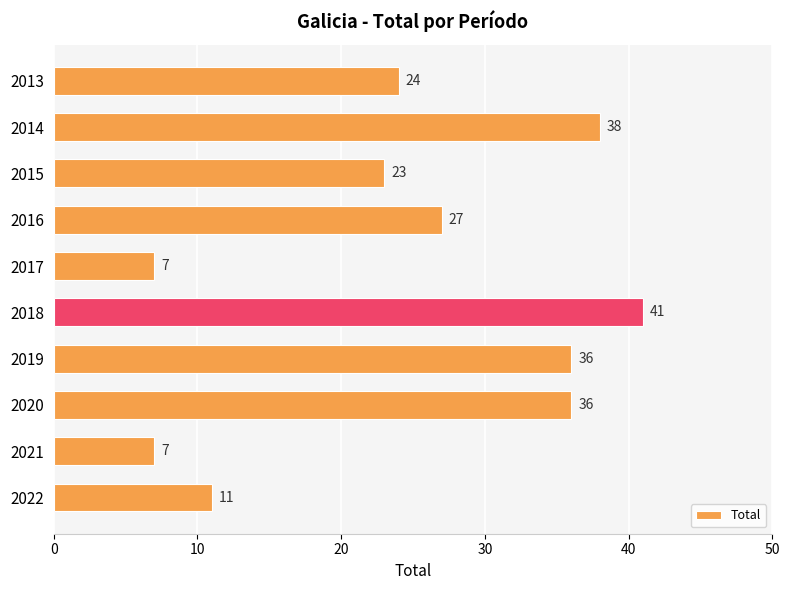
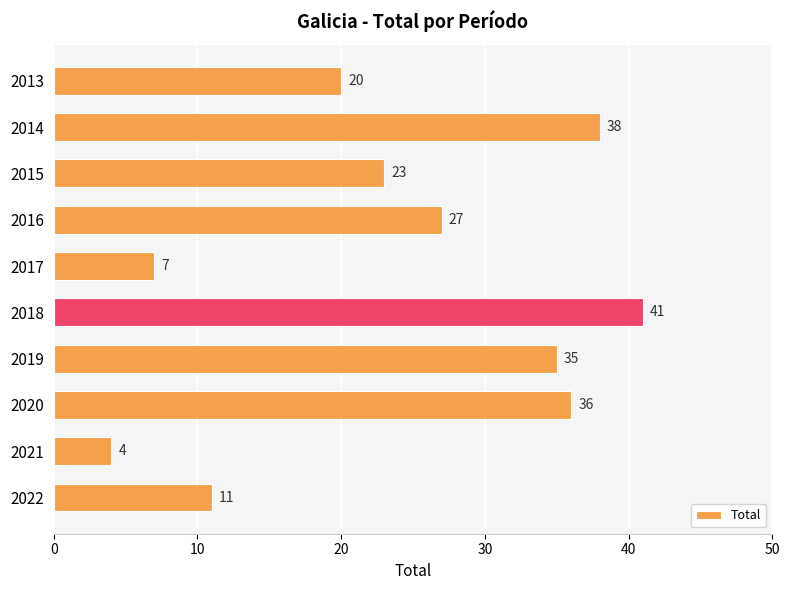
  {
-   "2013": 24,
+   "2013": 20,
    "2014": 38,
    "2015": 23,
    "2016": 27,
    "2017": 7,
    "2018": 41,
-   "2019": 36,
+   "2019": 35,
    "2020": 36,
-   "2021": 7,
+   "2021": 4,
    "2022": 11
  }
